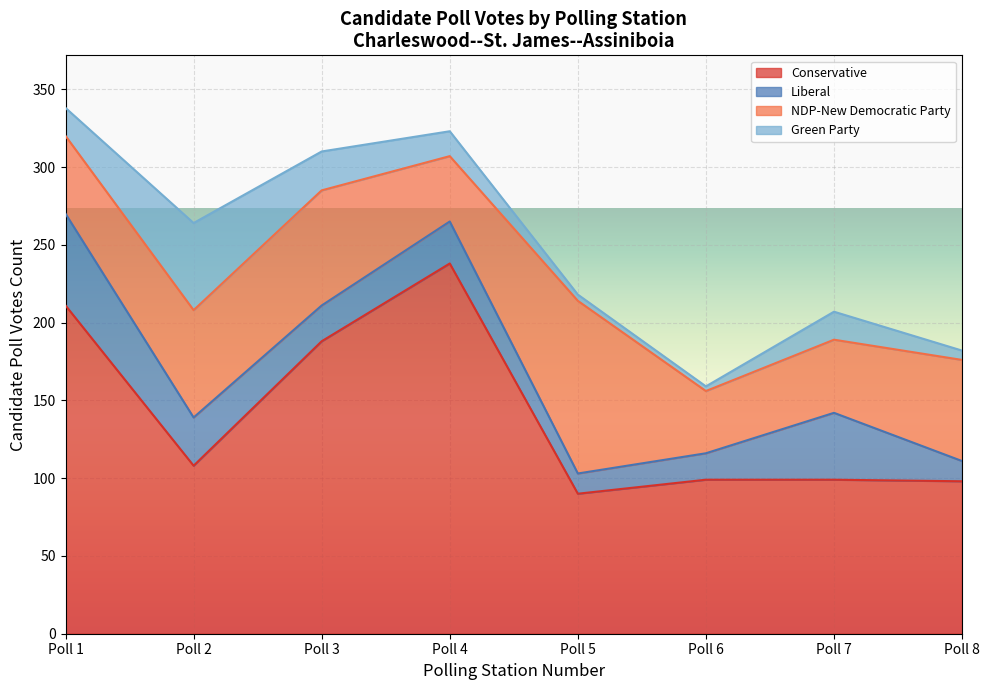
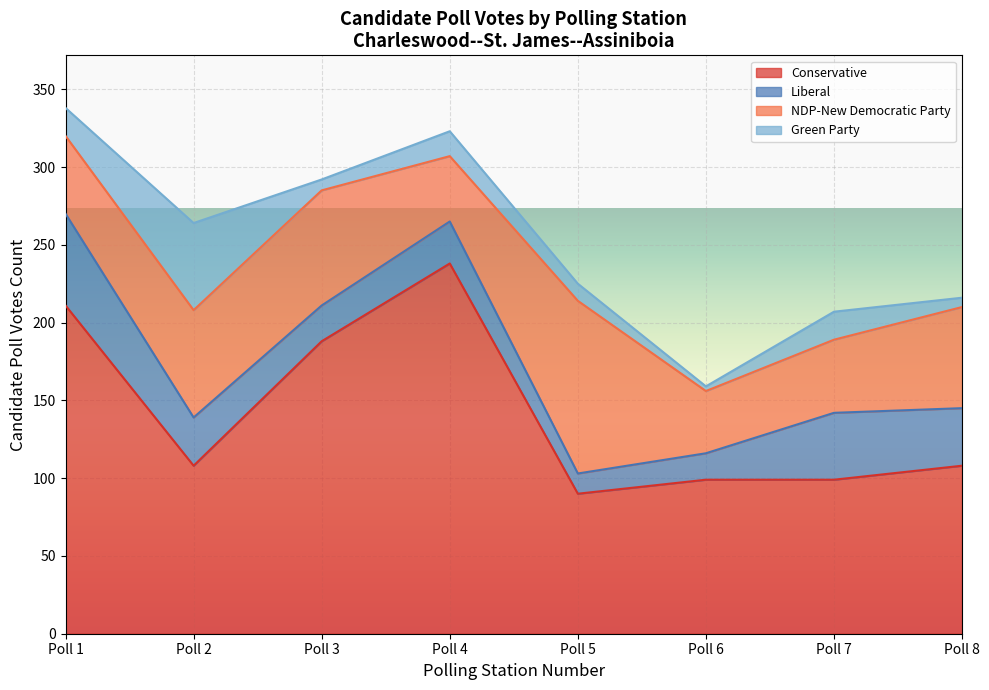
  {
    "Conservative": {
      "Poll 1": 211,
      "Poll 2": 108,
      "Poll 3": 188,
      "Poll 4": 238,
      "Poll 5": 90,
      "Poll 6": 99,
      "Poll 7": 99,
-     "Poll 8": 98
+     "Poll 8": 108
    },
    "Liberal": {
      "Poll 1": 59,
      "Poll 2": 31,
      "Poll 3": 23,
      "Poll 4": 27,
      "Poll 5": 13,
      "Poll 6": 17,
      "Poll 7": 43,
-     "Poll 8": 13
+     "Poll 8": 37
    },
    "NDP-New Democratic Party": {
      "Poll 1": 50,
      "Poll 2": 69,
      "Poll 3": 74,
      "Poll 4": 42,
      "Poll 5": 111,
      "Poll 6": 40,
      "Poll 7": 47,
      "Poll 8": 65
    },
    "Green Party": {
      "Poll 1": 18,
      "Poll 2": 56,
-     "Poll 3": 25,
+     "Poll 3": 7,
      "Poll 4": 16,
-     "Poll 5": 4,
+     "Poll 5": 11,
      "Poll 6": 3,
      "Poll 7": 18,
      "Poll 8": 6
    }
  }
